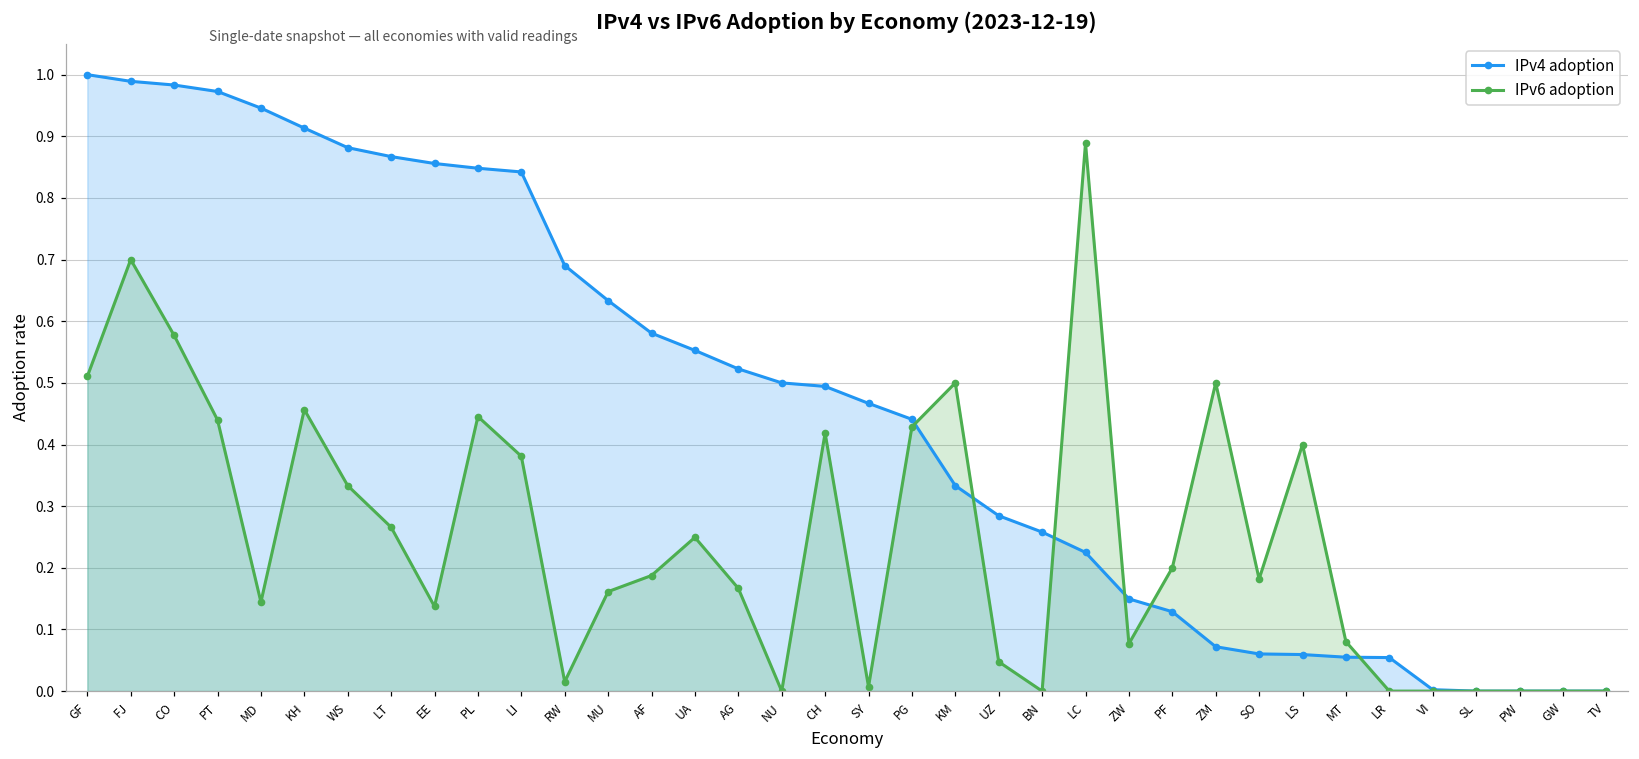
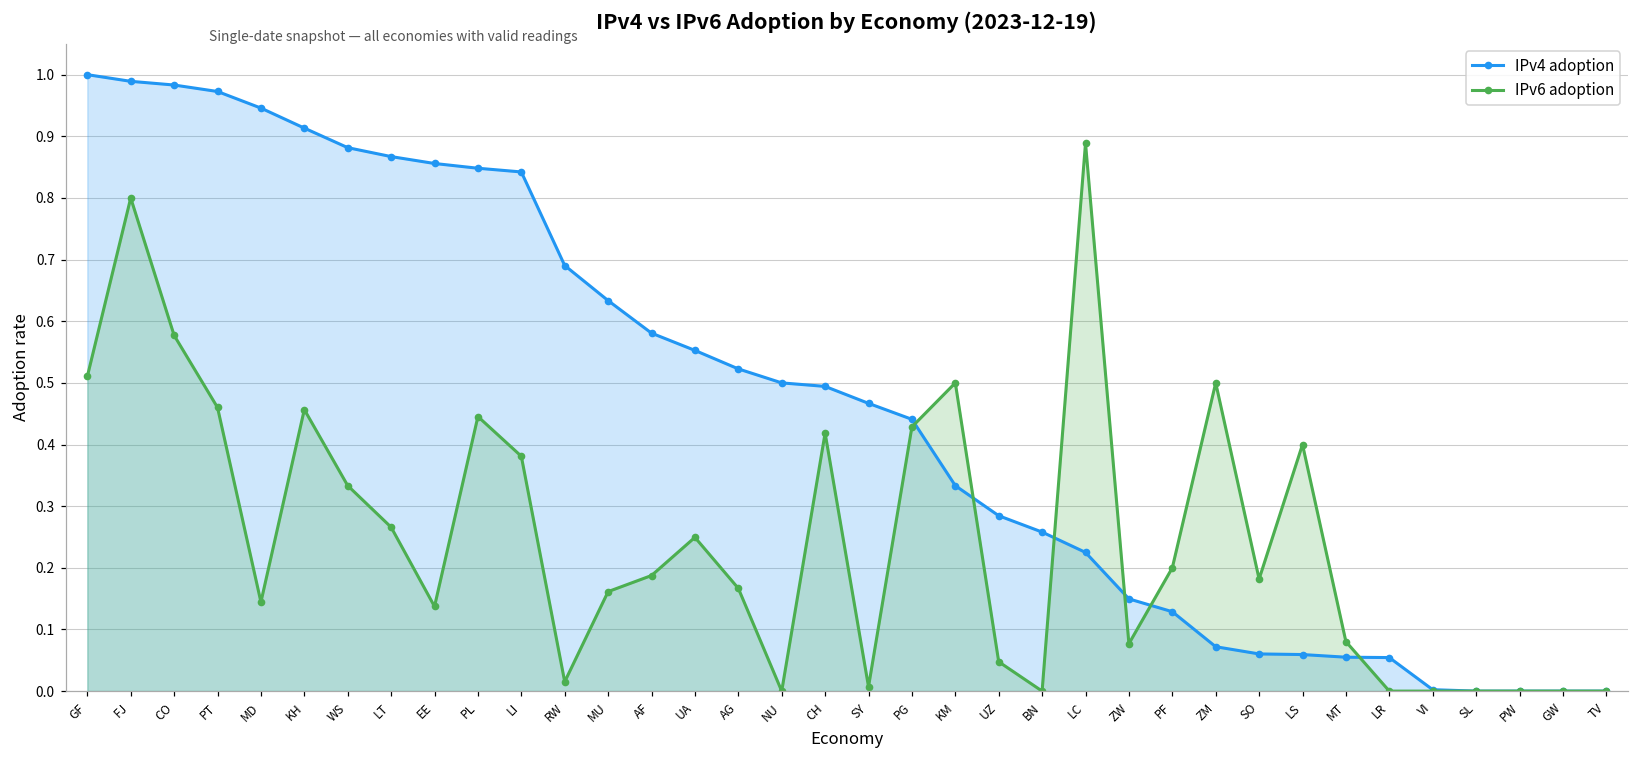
  {
    "IPv4 adoption": {
      "GF": 1.00,
      "FJ": 0.99,
      "CO": 0.98,
      "PT": 0.97,
      "MD": 0.95,
      "KH": 0.91,
      "WS": 0.88,
      "LT": 0.87,
      "EE": 0.86,
      "PL": 0.85,
      "LI": 0.84,
      "RW": 0.69,
      "MU": 0.63,
      "AF": 0.58,
      "UA": 0.55,
      "AG": 0.52,
      "NU": 0.50,
      "CH": 0.49,
      "SY": 0.47,
      "PG": 0.44,
      "KM": 0.33,
      "UZ": 0.28,
      "BN": 0.26,
      "LC": 0.23,
      "ZW": 0.15,
      "PF": 0.13,
      "ZM": 0.07,
      "SO": 0.06,
      "LS": 0.06,
      "MT": 0.06,
      "LR": 0.05
    },
    "IPv6 adoption": {
      "GF": 0.51,
-     "FJ": 0.7,
+     "FJ": 0.8,
      "CO": 0.58,
-     "PT": 0.44,
+     "PT": 0.46,
      "MD": 0.14,
      "KH": 0.46,
      "WS": 0.33,
      "LT": 0.27,
      "EE": 0.14,
      "PL": 0.45,
      "LI": 0.38,
      "RW": 0.02,
      "MU": 0.16,
      "AF": 0.19,
      "UA": 0.25,
      "AG": 0.17,
      "NU": 0.00,
      "CH": 0.42,
      "SY": 0.01,
      "PG": 0.43,
      "KM": 0.50,
      "UZ": 0.05,
      "BN": 0.00,
      "LC": 0.89,
      "ZW": 0.08,
      "PF": 0.20,
      "ZM": 0.50,
      "SO": 0.18,
      "LS": 0.40,
      "MT": 0.08,
      "LR": 0.00
    }
  }
